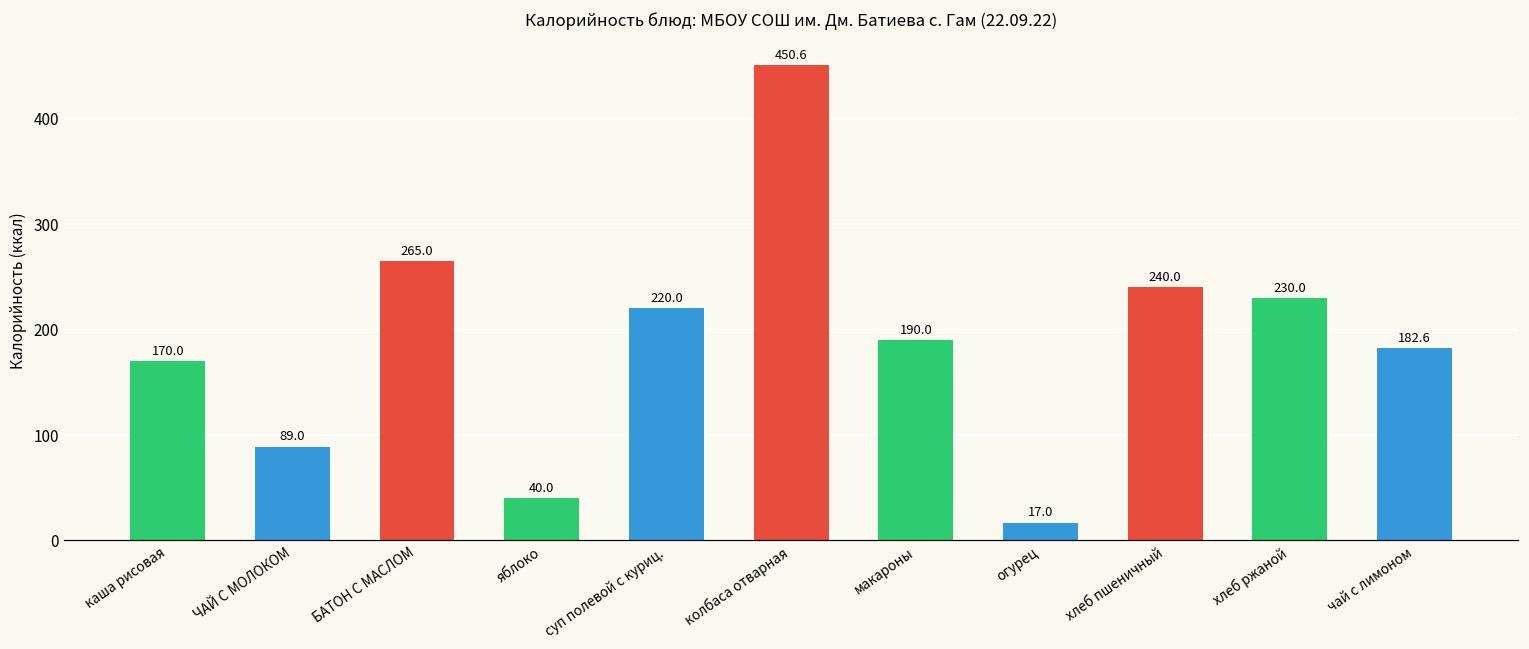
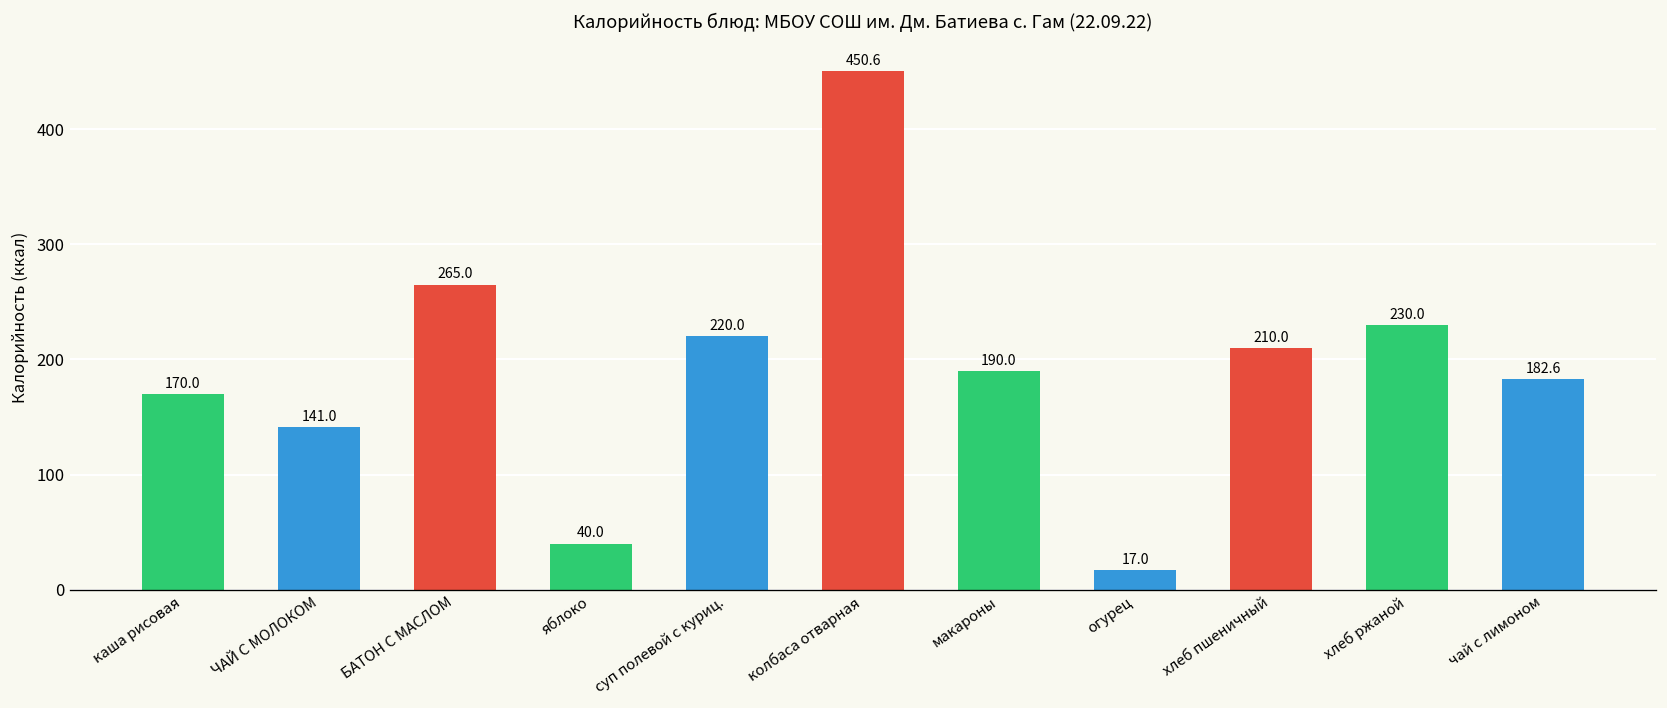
  {
    "каша рисовая": 170.0,
-   "ЧАЙ С МОЛОКОМ": 89.0,
+   "ЧАЙ С МОЛОКОМ": 141.0,
    "БАТОН С МАСЛОМ": 265.0,
    "яблоко": 40.0,
    "суп полевой с куриц.": 220.0,
    "колбаса отварная": 450.6,
    "макароны": 190.0,
    "огурец": 17.0,
-   "хлеб пшеничный": 240.0,
+   "хлеб пшеничный": 210.0,
    "хлеб ржаной": 230.0,
    "чай с лимоном": 182.6
  }
